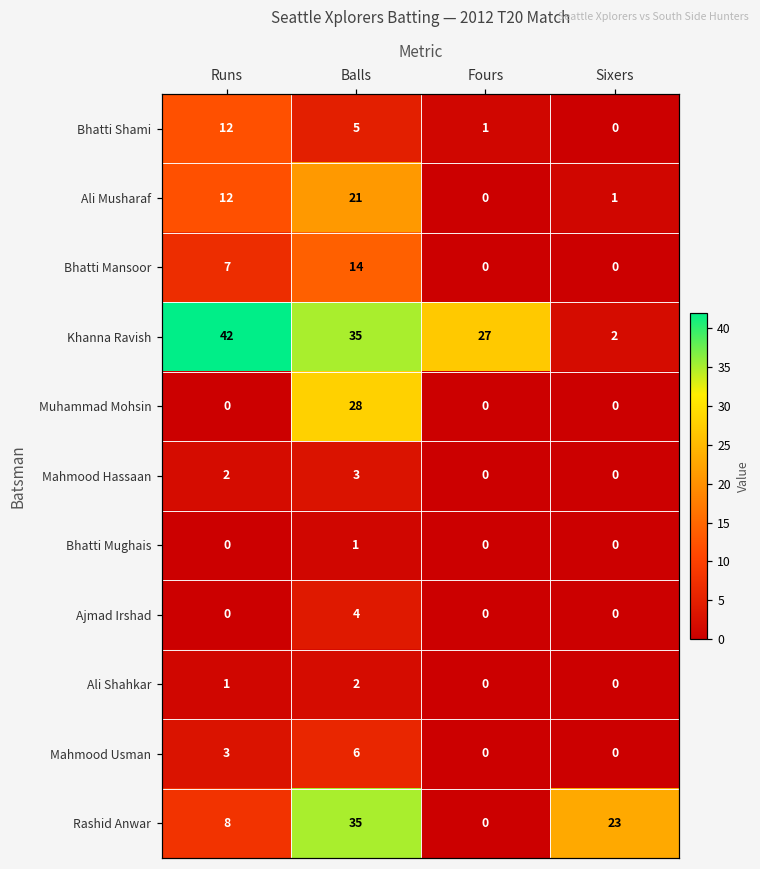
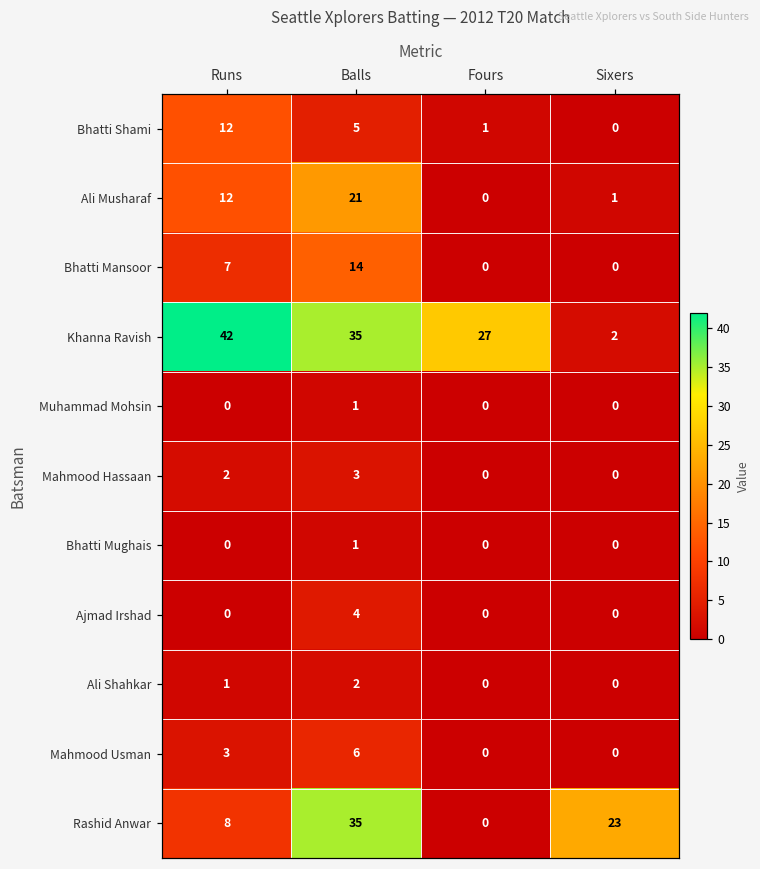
  {
    "Bhatti Shami": {
      "Runs": 12,
      "Balls": 5,
      "Fours": 1,
      "Sixers": 0
    },
    "Ali Musharaf": {
      "Runs": 12,
      "Balls": 21,
      "Fours": 0,
      "Sixers": 1
    },
    "Bhatti Mansoor": {
      "Runs": 7,
      "Balls": 14,
      "Fours": 0,
      "Sixers": 0
    },
    "Khanna Ravish": {
      "Runs": 42,
      "Balls": 35,
      "Fours": 27,
      "Sixers": 2
    },
    "Muhammad Mohsin": {
      "Runs": 0,
-     "Balls": 28,
+     "Balls": 1,
      "Fours": 0,
      "Sixers": 0
    },
    "Mahmood Hassaan": {
      "Runs": 2,
      "Balls": 3,
      "Fours": 0,
      "Sixers": 0
    },
    "Bhatti Mughais": {
      "Runs": 0,
      "Balls": 1,
      "Fours": 0,
      "Sixers": 0
    },
    "Ajmad Irshad": {
      "Runs": 0,
      "Balls": 4,
      "Fours": 0,
      "Sixers": 0
    },
    "Ali Shahkar": {
      "Runs": 1,
      "Balls": 2,
      "Fours": 0,
      "Sixers": 0
    },
    "Mahmood Usman": {
      "Runs": 3,
      "Balls": 6,
      "Fours": 0,
      "Sixers": 0
    },
    "Rashid Anwar": {
      "Runs": 8,
      "Balls": 35,
      "Fours": 0,
      "Sixers": 23
    }
  }
